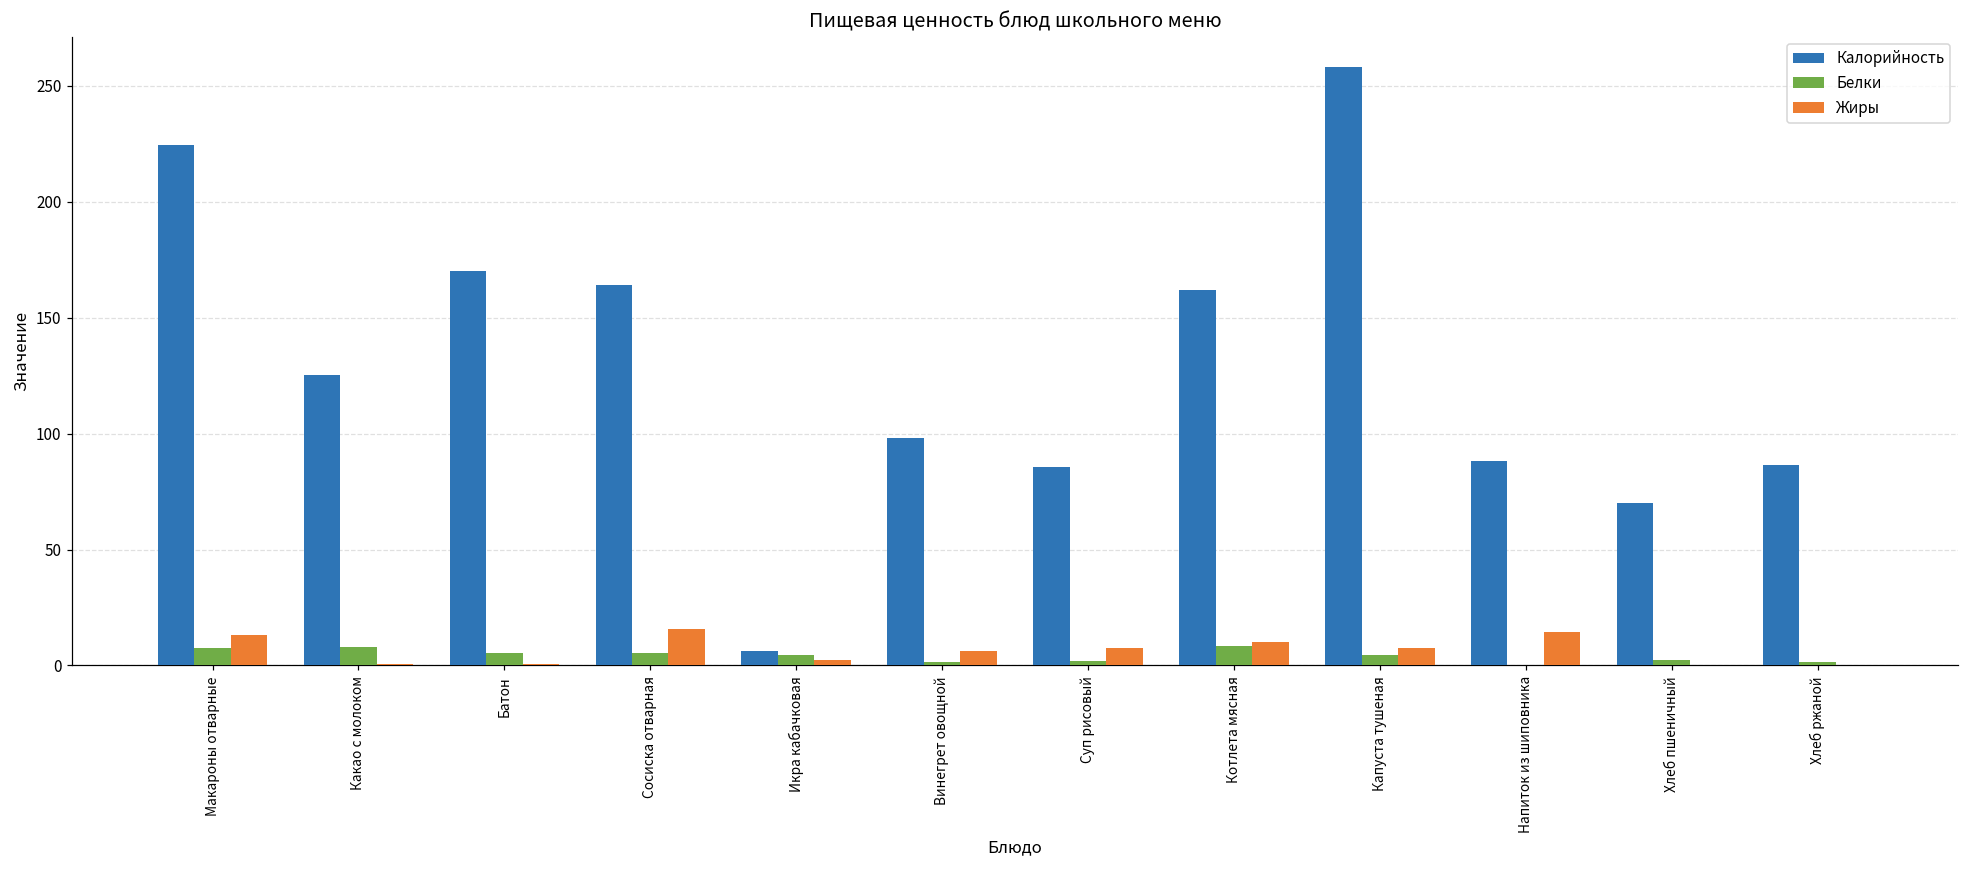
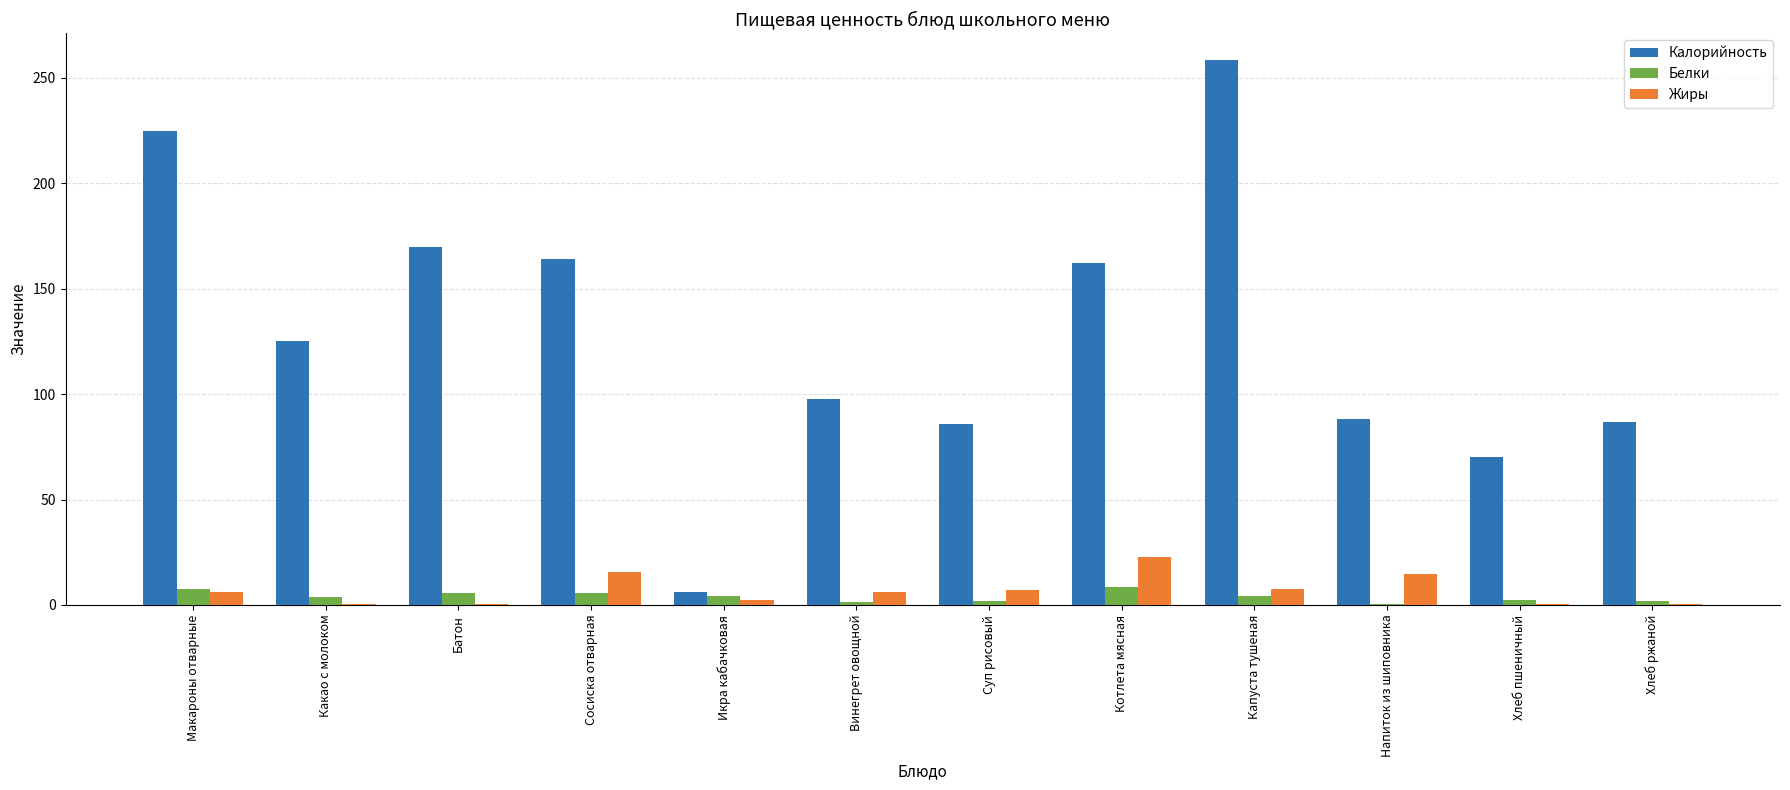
  {
    "Калорийность": {
      "Макароны отварные": 225,
      "Какао с молоком": 125,
      "Батон": 170,
      "Сосиска отварная": 164,
      "Икра кабачковая": 6,
      "Винегрет овощной": 98,
      "Суп рисовый": 86,
      "Котлета мясная": 162,
      "Капуста тушеная": 258,
      "Напиток из шиповника": 88,
      "Хлеб пшеничный": 70,
      "Хлеб ржаной": 87
    },
    "Белки": {
      "Макароны отварные": 7,
-     "Какао с молоком": 8,
+     "Какао с молоком": 4,
      "Батон": 6,
      "Сосиска отварная": 6,
      "Икра кабачковая": 4,
      "Винегрет овощной": 2,
      "Суп рисовый": 2,
      "Котлета мясная": 8,
      "Капуста тушеная": 4,
      "Хлеб пшеничный": 2,
      "Хлеб ржаной": 2
    },
    "Жиры": {
-     "Макароны отварные": 13,
+     "Макароны отварные": 6,
      "Сосиска отварная": 16,
      "Икра кабачковая": 2,
      "Винегрет овощной": 6,
      "Суп рисовый": 7,
-     "Котлета мясная": 10,
+     "Котлета мясная": 23,
      "Капуста тушеная": 8,
      "Напиток из шиповника": 15
    }
  }
